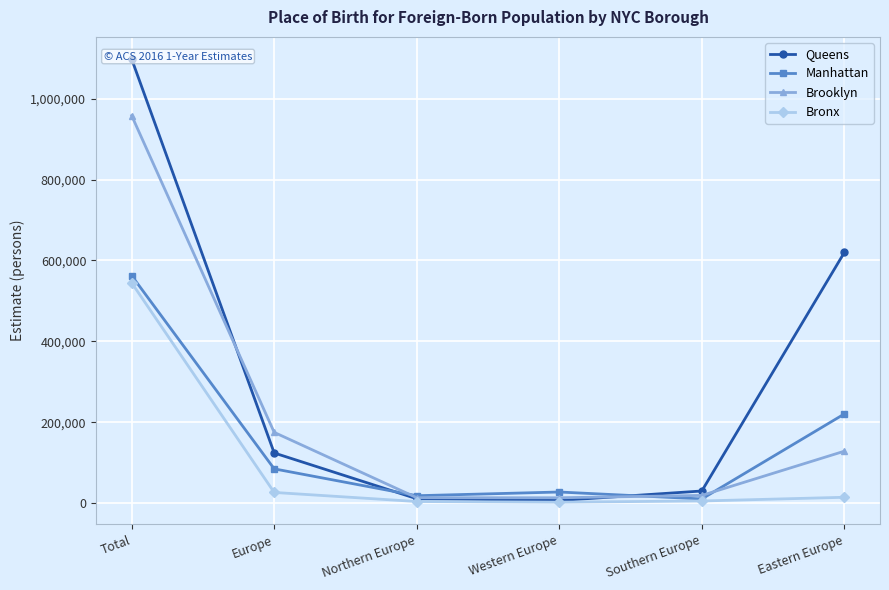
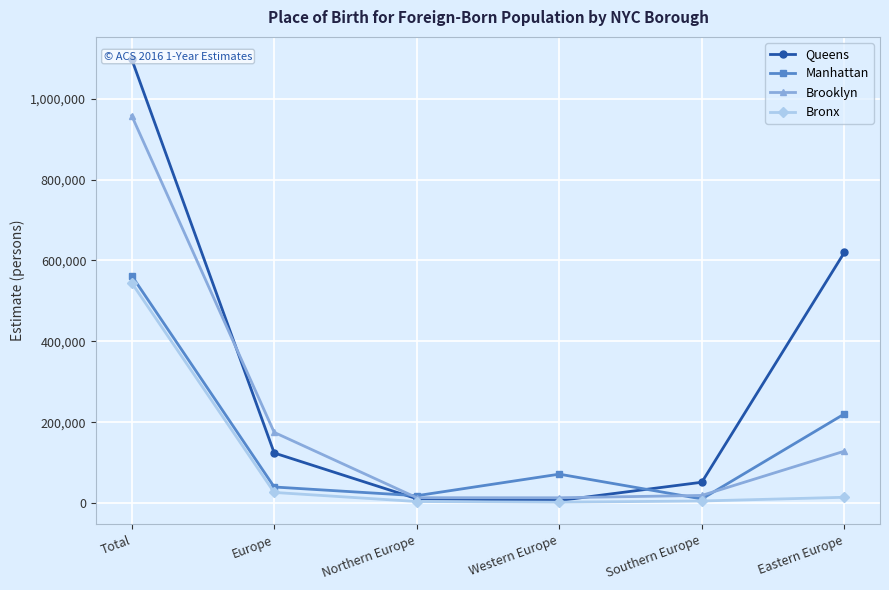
  {
    "Queens": {
      "Europe": "120,000",
-     "Southern Europe": "30,000",
+     "Southern Europe": "50,000",
      "Eastern Europe": "620,000"
    },
    "Manhattan": {
      "Total": "560,000",
-     "Europe": "80,000",
-     "Western Europe": "30,000",
+     "Europe": "40,000",
+     "Western Europe": "70,000",
      "Eastern Europe": "220,000"
    }
  }
